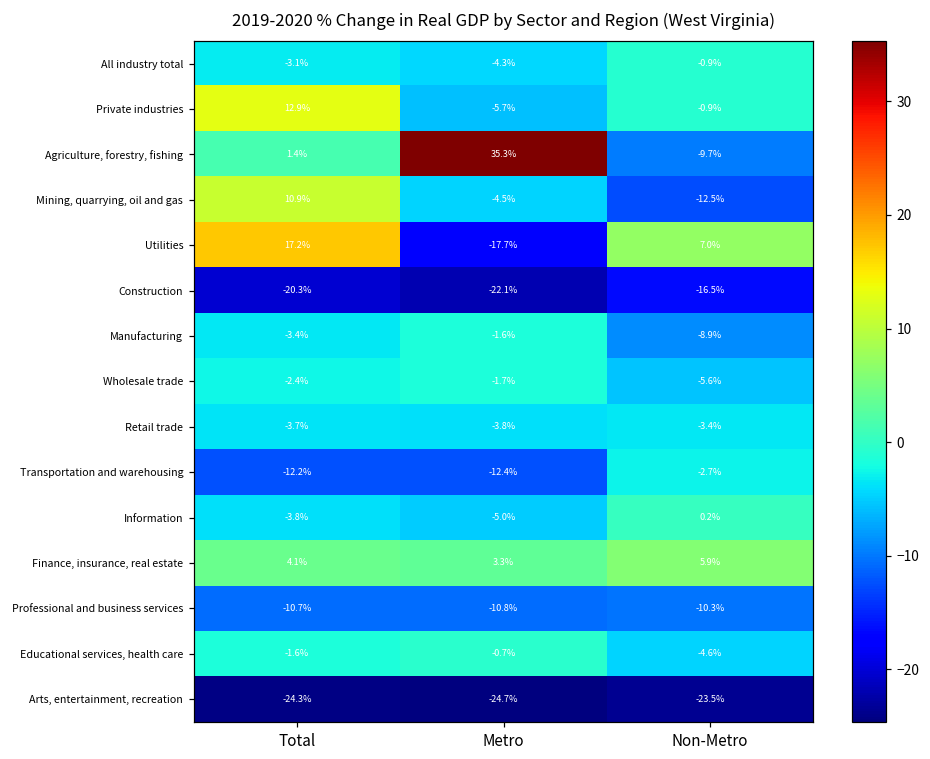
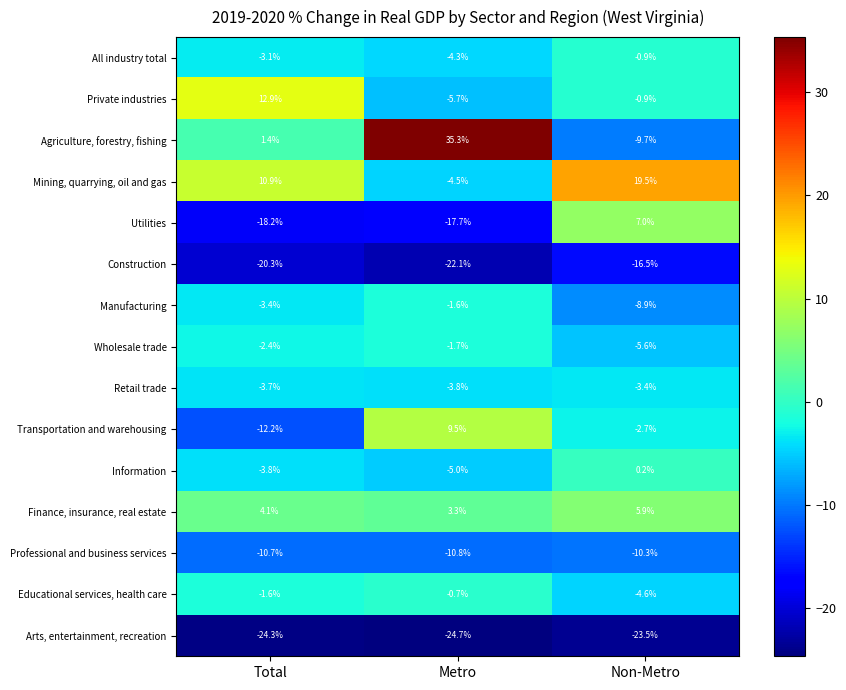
  {
    "All industry total": {
      "Total": "-3.1%",
      "Metro": "-4.3%",
      "Non-Metro": "-0.9%"
    },
    "Private industries": {
      "Total": "12.9%",
      "Metro": "-5.7%",
      "Non-Metro": "-0.9%"
    },
    "Agriculture, forestry, fishing": {
      "Total": "1.4%",
      "Metro": "35.3%",
      "Non-Metro": "-9.7%"
    },
    "Mining, quarrying, oil and gas": {
      "Total": "10.9%",
      "Metro": "-4.5%",
-     "Non-Metro": "-12.5%"
+     "Non-Metro": "19.5%"
    },
    "Utilities": {
-     "Total": "17.2%",
+     "Total": "-18.2%",
      "Metro": "-17.7%",
      "Non-Metro": "7.0%"
    },
    "Construction": {
      "Total": "-20.3%",
      "Metro": "-22.1%",
      "Non-Metro": "-16.5%"
    },
    "Manufacturing": {
      "Total": "-3.4%",
      "Metro": "-1.6%",
      "Non-Metro": "-8.9%"
    },
    "Wholesale trade": {
      "Total": "-2.4%",
      "Metro": "-1.7%",
      "Non-Metro": "-5.6%"
    },
    "Retail trade": {
      "Total": "-3.7%",
      "Metro": "-3.8%",
      "Non-Metro": "-3.4%"
    },
    "Transportation and warehousing": {
      "Total": "-12.2%",
-     "Metro": "-12.4%",
+     "Metro": "9.5%",
      "Non-Metro": "-2.7%"
    },
    "Information": {
      "Total": "-3.8%",
      "Metro": "-5.0%",
      "Non-Metro": "0.2%"
    },
    "Finance, insurance, real estate": {
      "Total": "4.1%",
      "Metro": "3.3%",
      "Non-Metro": "5.9%"
    },
    "Professional and business services": {
      "Total": "-10.7%",
      "Metro": "-10.8%",
      "Non-Metro": "-10.3%"
    },
    "Educational services, health care": {
      "Total": "-1.6%",
      "Metro": "-0.7%",
      "Non-Metro": "-4.6%"
    },
    "Arts, entertainment, recreation": {
      "Total": "-24.3%",
      "Metro": "-24.7%",
      "Non-Metro": "-23.5%"
    }
  }
